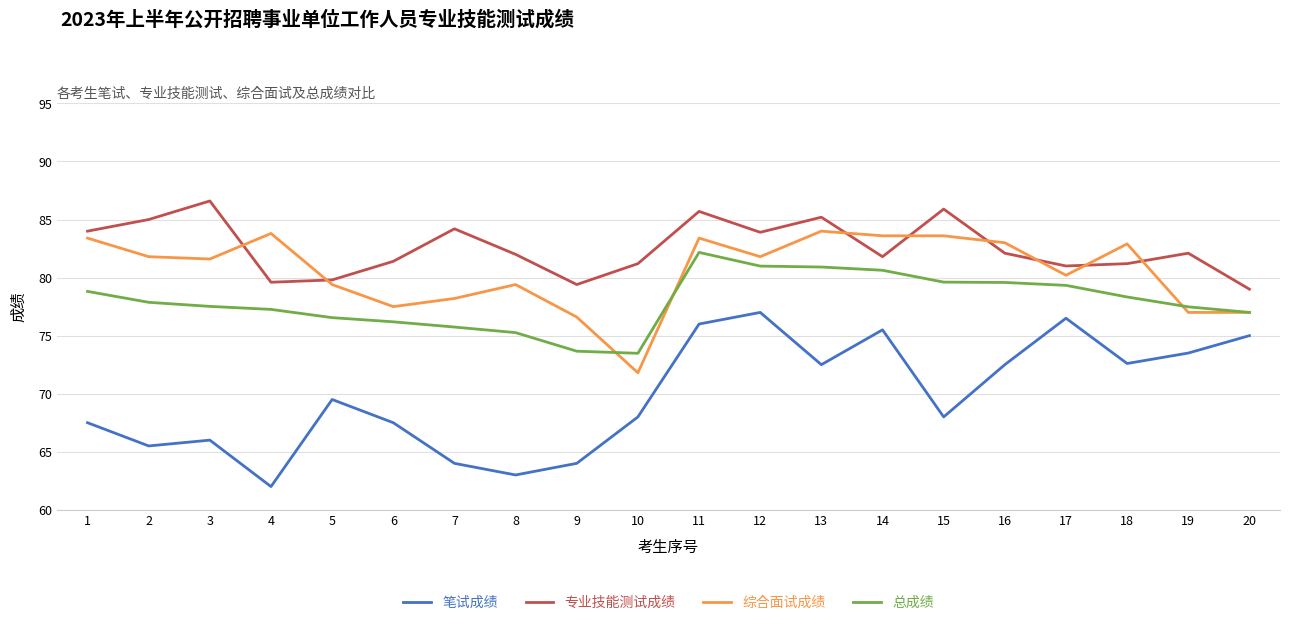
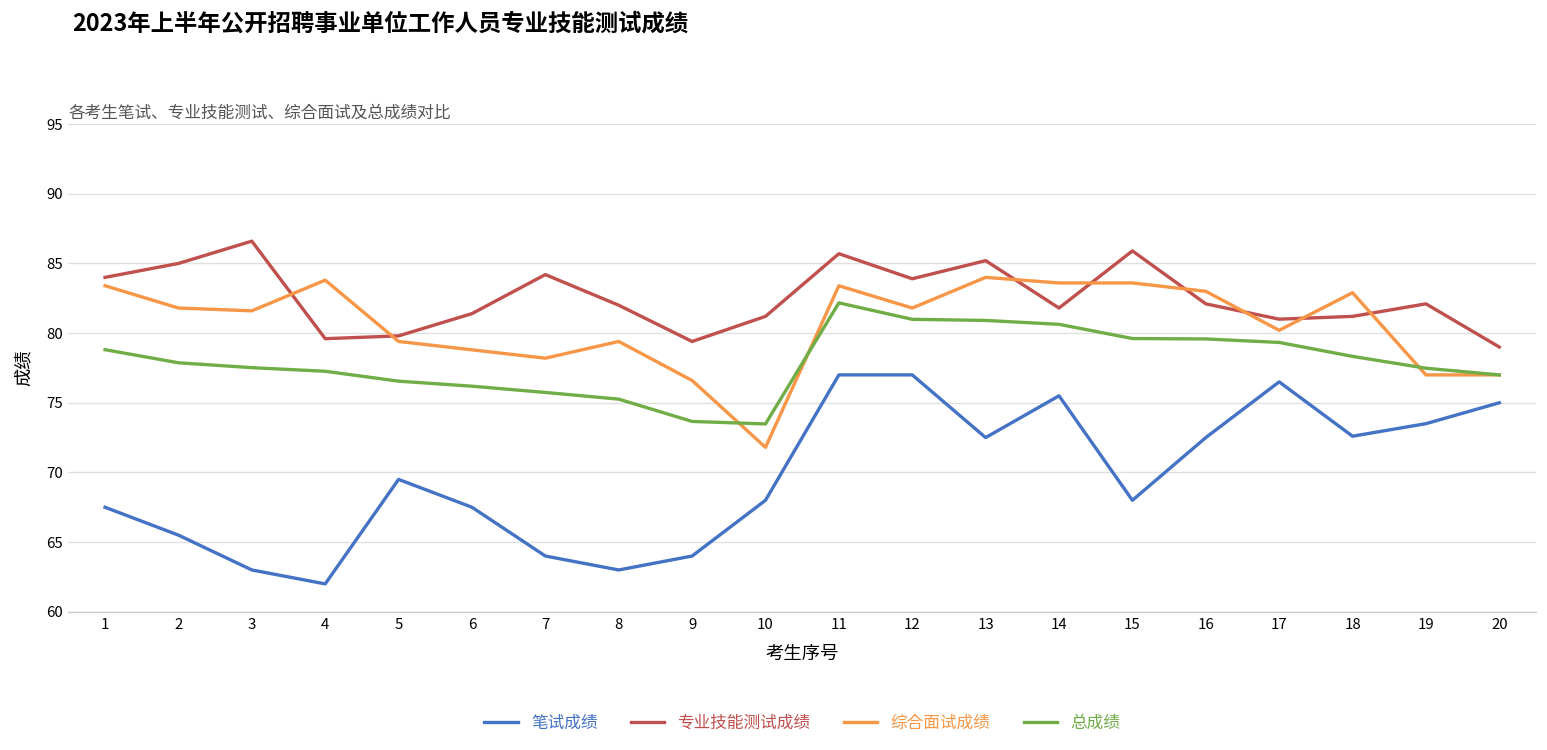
  {
    "笔试成绩": {
      "1": 67.5,
      "2": 65.5,
-     "3": 66,
+     "3": 63,
      "4": 62,
      "5": 69.5,
      "6": 67.5,
      "7": 64,
      "8": 63,
      "9": 64,
      "10": 68,
-     "11": 76,
+     "11": 77,
      "12": 77,
      "13": 72.5,
      "14": 75.5,
      "15": 68,
      "16": 72.5,
      "17": 76.5,
      "18": 72.6,
      "19": 73.5,
      "20": 75
    },
    "专业技能测试成绩": {
      "1": 84.0,
      "2": 85.0,
      "3": 86.6,
      "4": 79.6,
      "5": 79.8,
      "6": 81.4,
      "7": 84.2,
      "8": 82.0,
      "9": 79.4,
      "10": 81.2,
      "11": 85.7,
      "12": 83.9,
      "13": 85.2,
      "14": 81.8,
      "15": 85.9,
      "16": 82.1,
      "17": 81.0,
      "18": 81.2,
      "19": 82.1,
      "20": 79.0
    },
    "综合面试成绩": {
      "1": 83.4,
      "2": 81.8,
      "3": 81.6,
      "4": 83.8,
      "5": 79.4,
-     "6": 77.5,
+     "6": 78.8,
      "7": 78.2,
      "8": 79.4,
      "9": 76.6,
      "10": 71.8,
      "11": 83.4,
      "12": 81.8,
      "13": 84.0,
      "14": 83.6,
      "15": 83.6,
      "16": 83.0,
      "17": 80.2,
      "18": 82.9,
      "19": 77.0
    },
    "总成绩": {
      "1": 78.8,
      "2": 77.9,
      "3": 77.5,
      "4": 77.3,
      "5": 76.6,
      "6": 76.2,
      "7": 75.7,
      "8": 75.3,
      "9": 73.7,
      "10": 73.5,
      "11": 82.2,
      "12": 81.0,
      "13": 80.9,
      "14": 80.6,
      "15": 79.6,
      "16": 79.6,
      "17": 79.3,
      "18": 78.3,
      "19": 77.5
    }
  }
